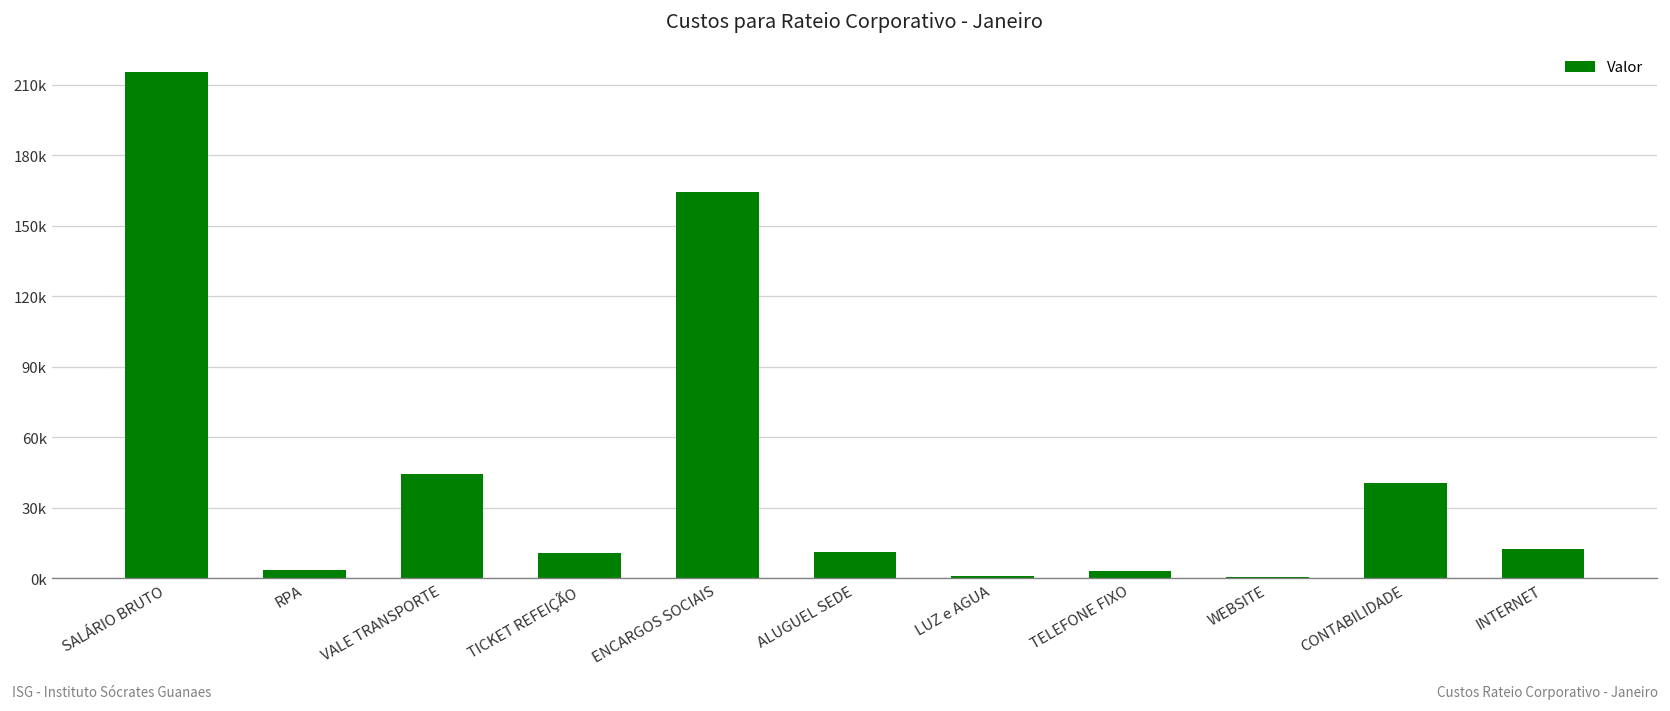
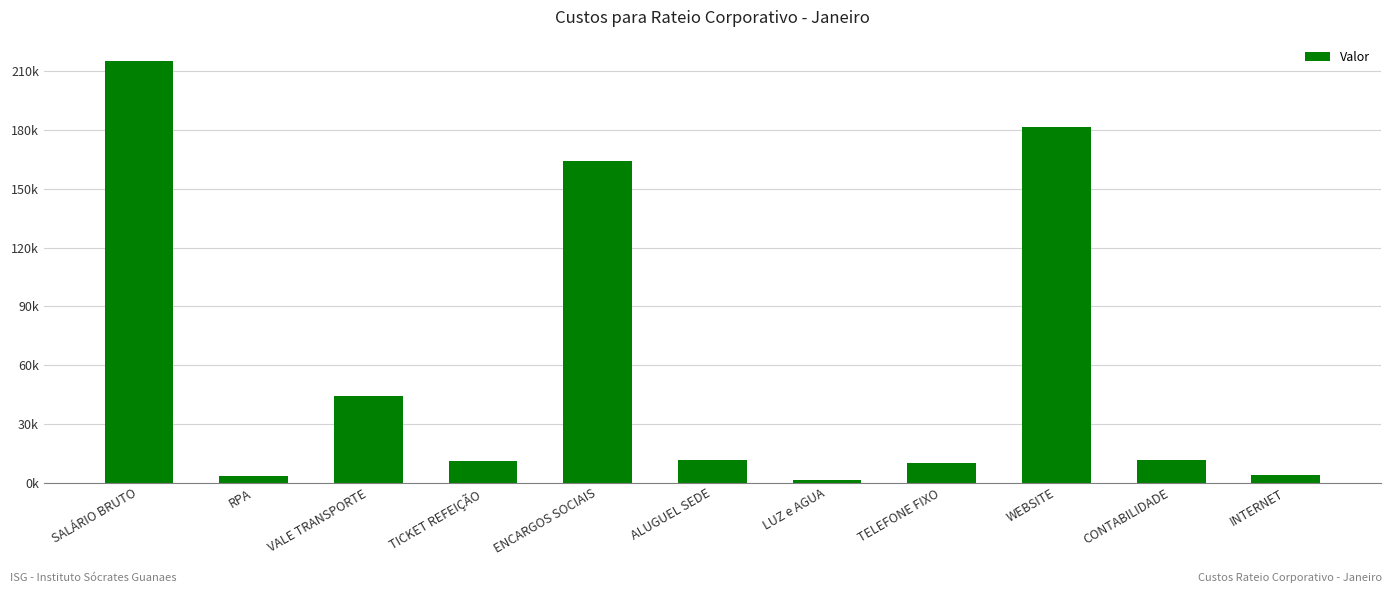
  {
    "SALÁRIO BRUTO": 215000,
    "RPA": 3000,
    "VALE TRANSPORTE": 44000,
    "TICKET REFEIÇÃO": 11000,
    "ENCARGOS SOCIAIS": 164000,
    "ALUGUEL SEDE": 11000,
-   "TELEFONE FIXO": 3000,
-   "WEBSITE": 0,
-   "CONTABILIDADE": 41000,
-   "INTERNET": 13000
+   "TELEFONE FIXO": 10000,
+   "WEBSITE": 182000,
+   "CONTABILIDADE": 12000,
+   "INTERNET": 4000
  }
